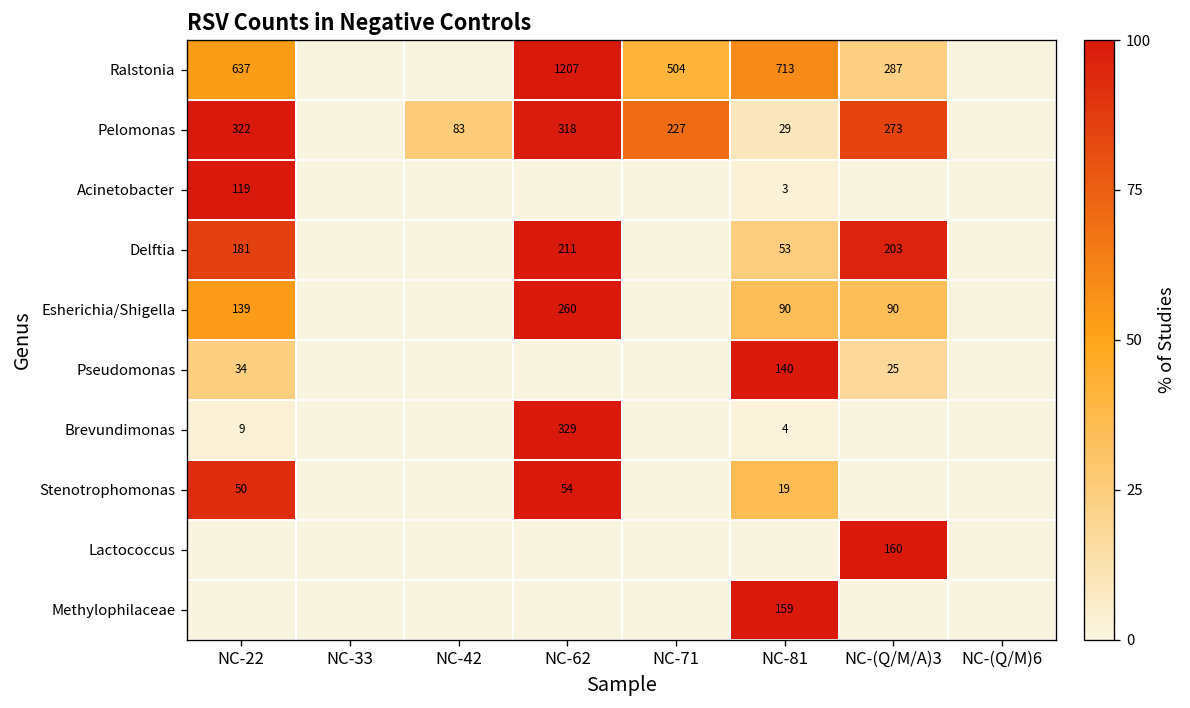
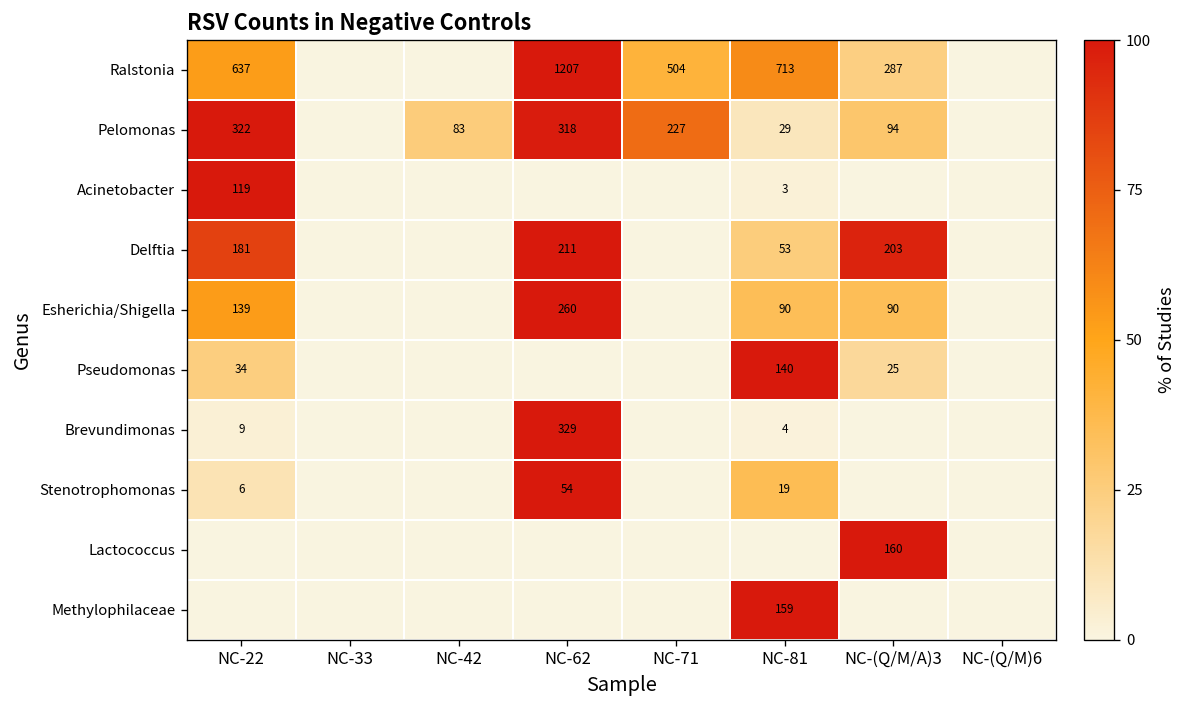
  {
    "Ralstonia": {
      "NC-22": 637,
      "NC-62": 1207,
      "NC-71": 504,
      "NC-81": 713,
      "NC-(Q/M/A)3": 287
    },
    "Pelomonas": {
      "NC-22": 322,
      "NC-42": 83,
      "NC-62": 318,
      "NC-71": 227,
      "NC-81": 29,
-     "NC-(Q/M/A)3": 273
+     "NC-(Q/M/A)3": 94
    },
    "Acinetobacter": {
      "NC-22": 119,
      "NC-81": 3
    },
    "Delftia": {
      "NC-22": 181,
      "NC-62": 211,
      "NC-81": 53,
      "NC-(Q/M/A)3": 203
    },
    "Esherichia/Shigella": {
      "NC-22": 139,
      "NC-62": 260,
      "NC-81": 90,
      "NC-(Q/M/A)3": 90
    },
    "Pseudomonas": {
      "NC-22": 34,
      "NC-81": 140,
      "NC-(Q/M/A)3": 25
    },
    "Brevundimonas": {
      "NC-22": 9,
      "NC-62": 329,
      "NC-81": 4
    },
    "Stenotrophomonas": {
-     "NC-22": 50,
+     "NC-22": 6,
      "NC-62": 54,
      "NC-81": 19
    },
    "Lactococcus": {
      "NC-(Q/M/A)3": 160
    },
    "Methylophilaceae": {
      "NC-81": 159
    }
  }
